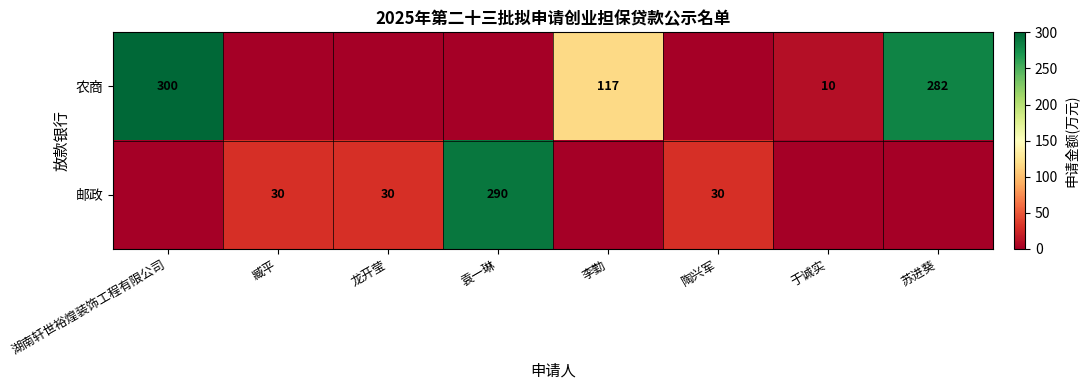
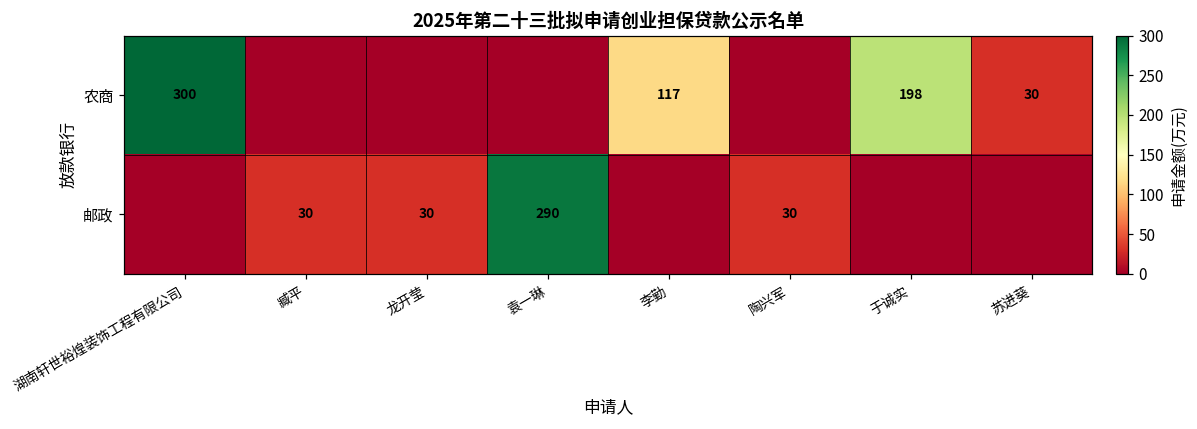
  {
    "农商": {
      "湖南轩世裕煌装饰工程有限公司": 300,
      "李勤": 117,
-     "于诚实": 10,
-     "苏进葵": 282
+     "于诚实": 198,
+     "苏进葵": 30
    },
    "邮政": {
      "臧平": 30,
      "龙开莹": 30,
      "袁一琳": 290,
      "陶兴军": 30
    }
  }
